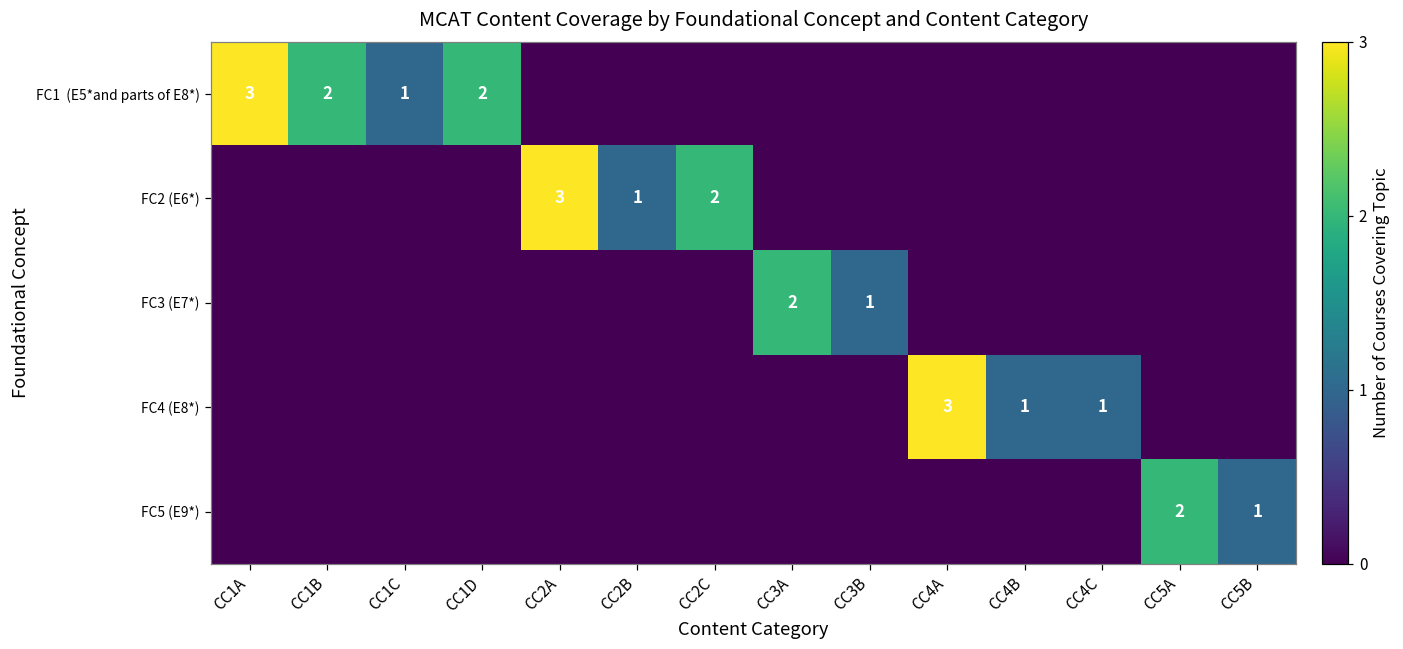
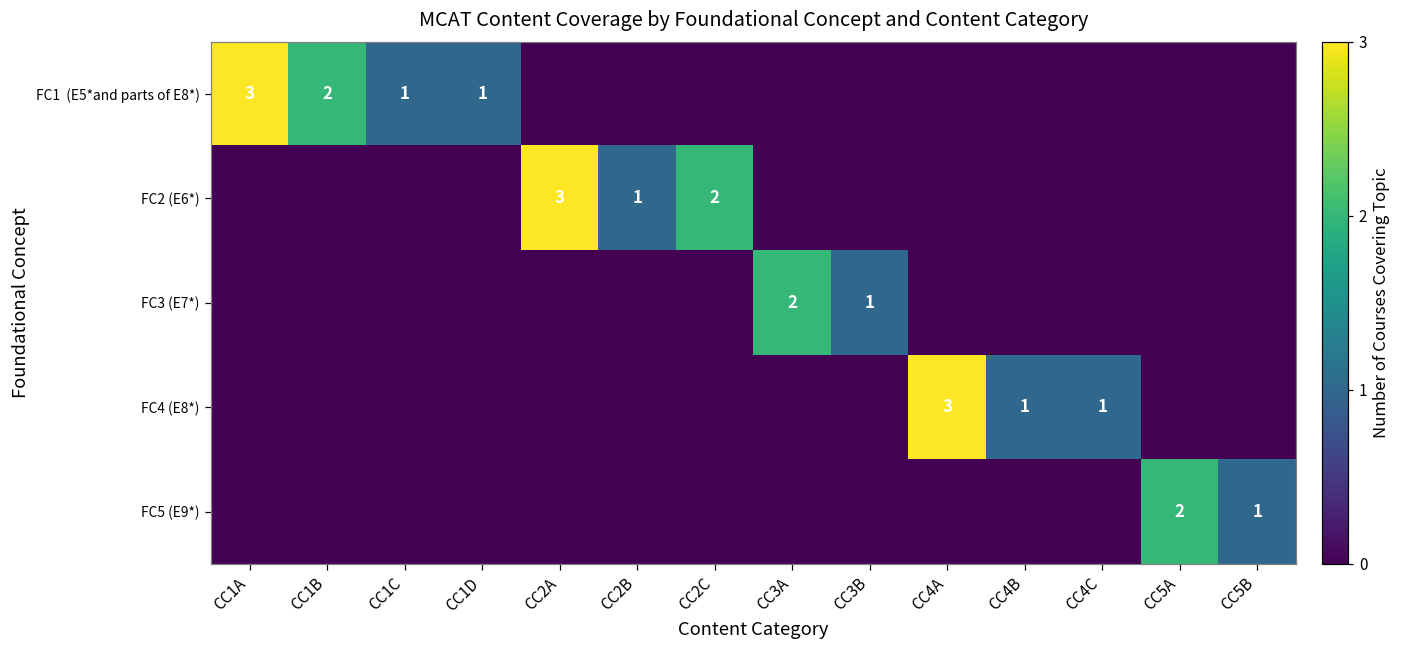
  {
    "FC1 (E5*and parts of E8*)": {
      "CC1A": 3,
      "CC1B": 2,
      "CC1C": 1,
-     "CC1D": 2
+     "CC1D": 1
    },
    "FC2 (E6*)": {
      "CC2A": 3,
      "CC2B": 1,
      "CC2C": 2
    },
    "FC3 (E7*)": {
      "CC3A": 2,
      "CC3B": 1
    },
    "FC4 (E8*)": {
      "CC4A": 3,
      "CC4B": 1,
      "CC4C": 1
    },
    "FC5 (E9*)": {
      "CC5A": 2,
      "CC5B": 1
    }
  }
